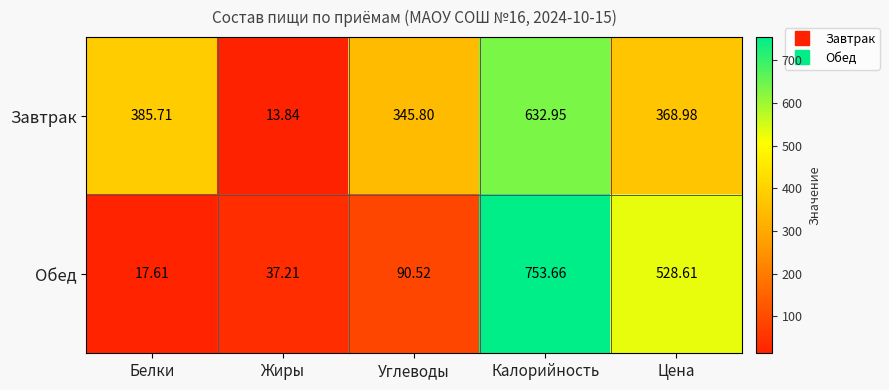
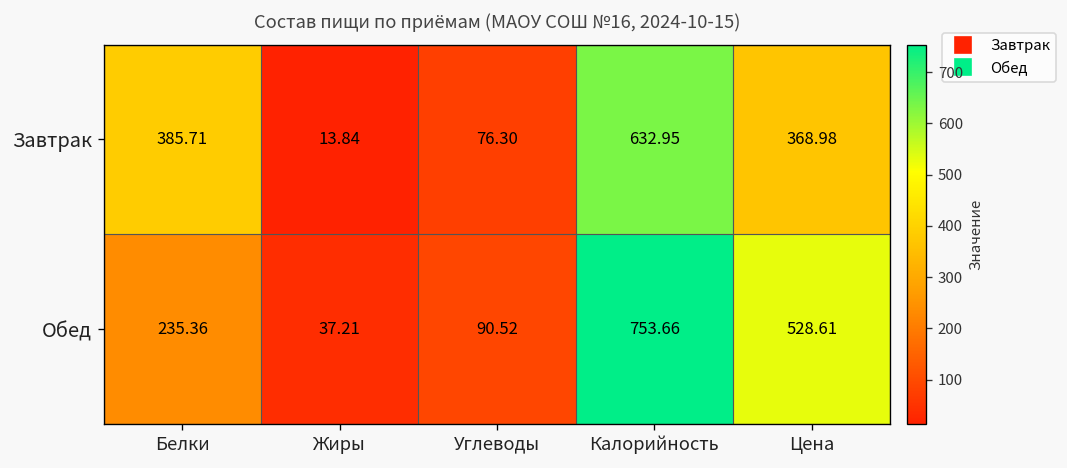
  {
    "Завтрак": {
      "Белки": 385.71,
      "Жиры": 13.84,
-     "Углеводы": 345.80,
+     "Углеводы": 76.30,
      "Калорийность": 632.95,
      "Цена": 368.98
    },
    "Обед": {
-     "Белки": 17.61,
+     "Белки": 235.36,
      "Жиры": 37.21,
      "Углеводы": 90.52,
      "Калорийность": 753.66,
      "Цена": 528.61
    }
  }
